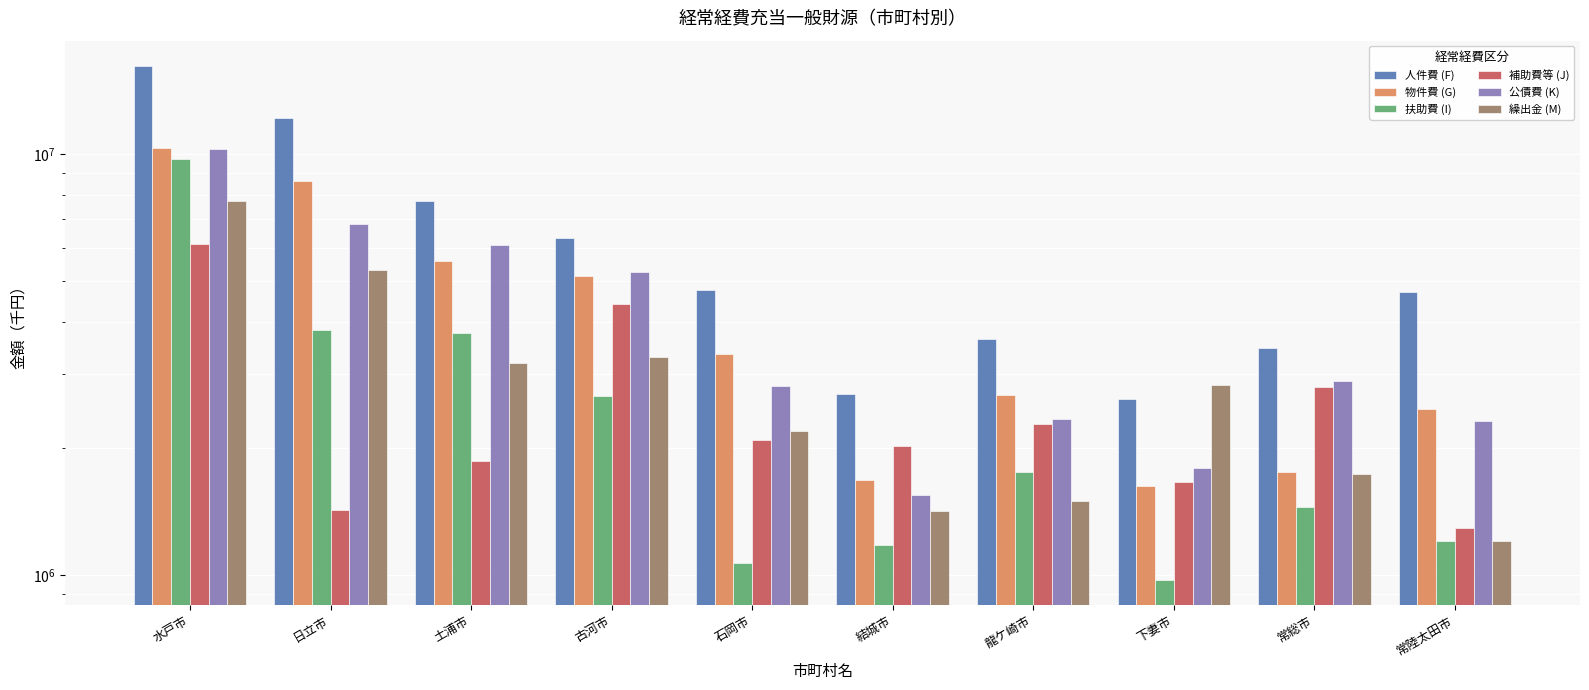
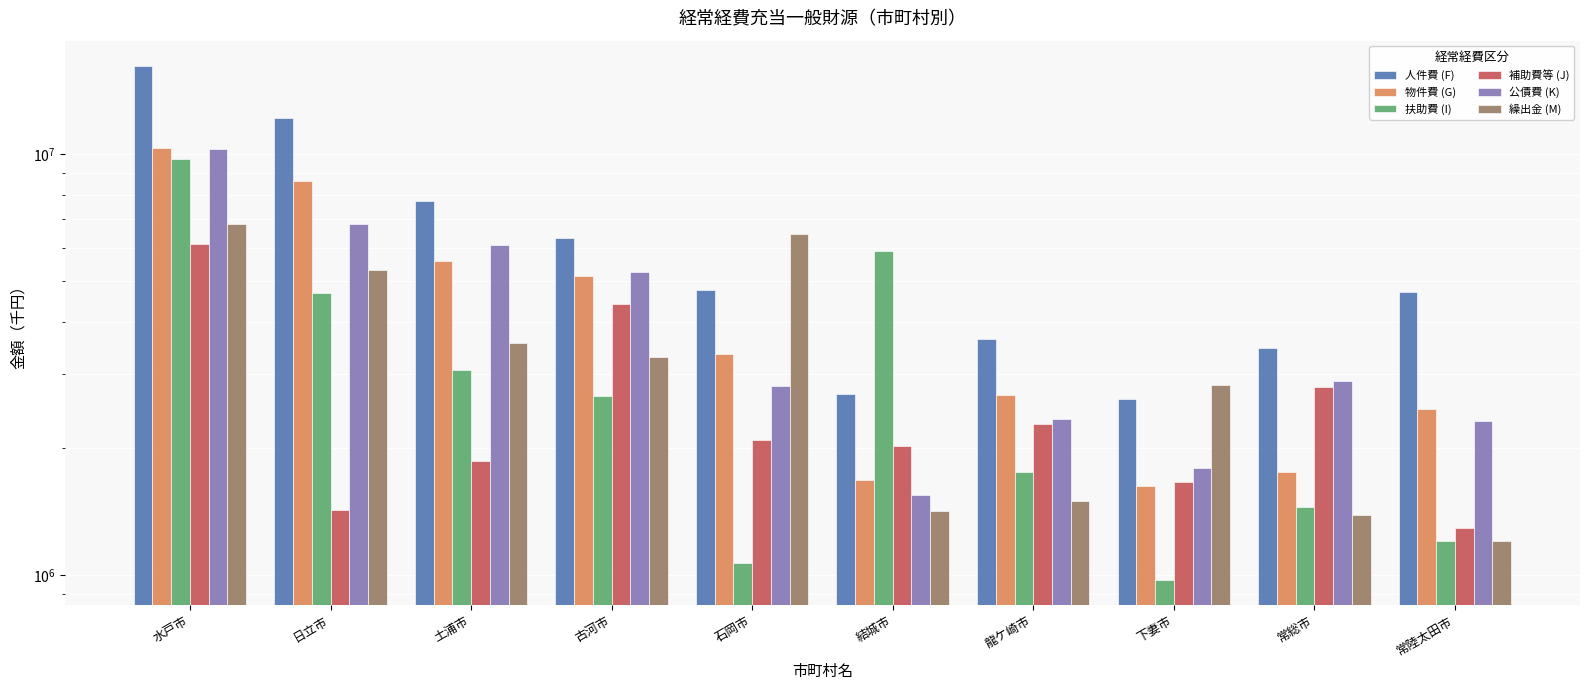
  {
    "扶助費 (I)": {
      "水戸市": 9800000,
-     "日立市": 3800000,
-     "土浦市": 3800000,
+     "日立市": 4700000,
+     "土浦市": 3100000,
      "古河市": 2700000,
      "石岡市": 1070000,
-     "結城市": 1180000,
+     "結城市": 5900000,
      "龍ケ崎市": 1760000,
      "下妻市": 980000,
      "常総市": 1450000,
      "常陸太田市": 1210000
    },
    "繰出金 (M)": {
-     "水戸市": 7700000,
+     "水戸市": 6800000,
      "日立市": 5300000,
-     "土浦市": 3200000,
+     "土浦市": 3600000,
      "古河市": 3300000,
-     "石岡市": 2200000,
+     "石岡市": 6500000,
      "結城市": 1420000,
      "龍ケ崎市": 1500000,
      "下妻市": 2800000,
-     "常総市": 1740000,
+     "常総市": 1390000,
      "常陸太田市": 1200000
    }
  }
